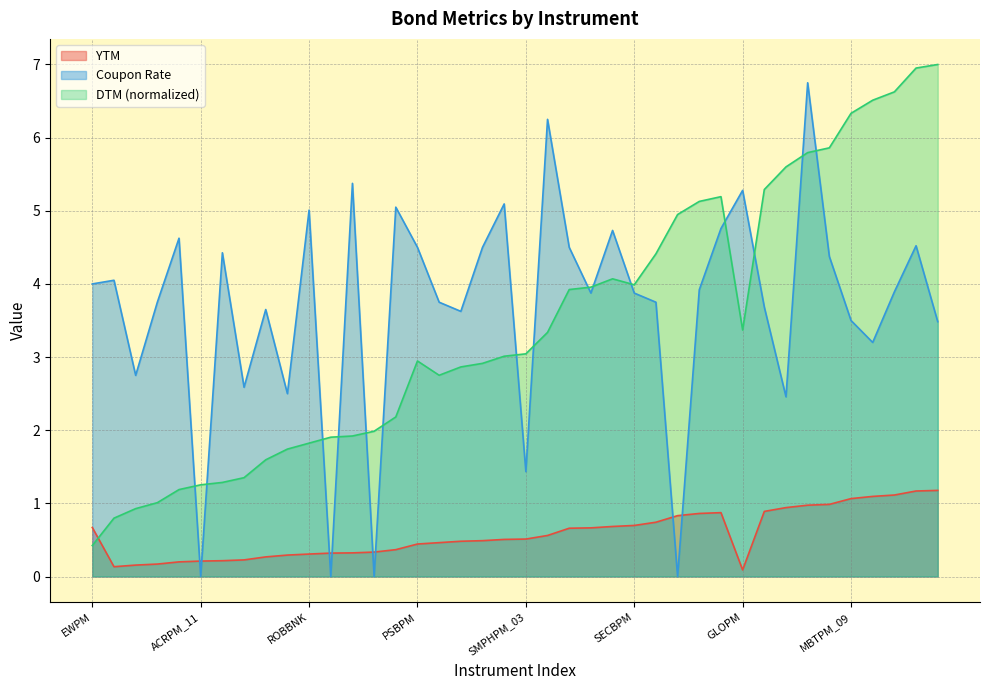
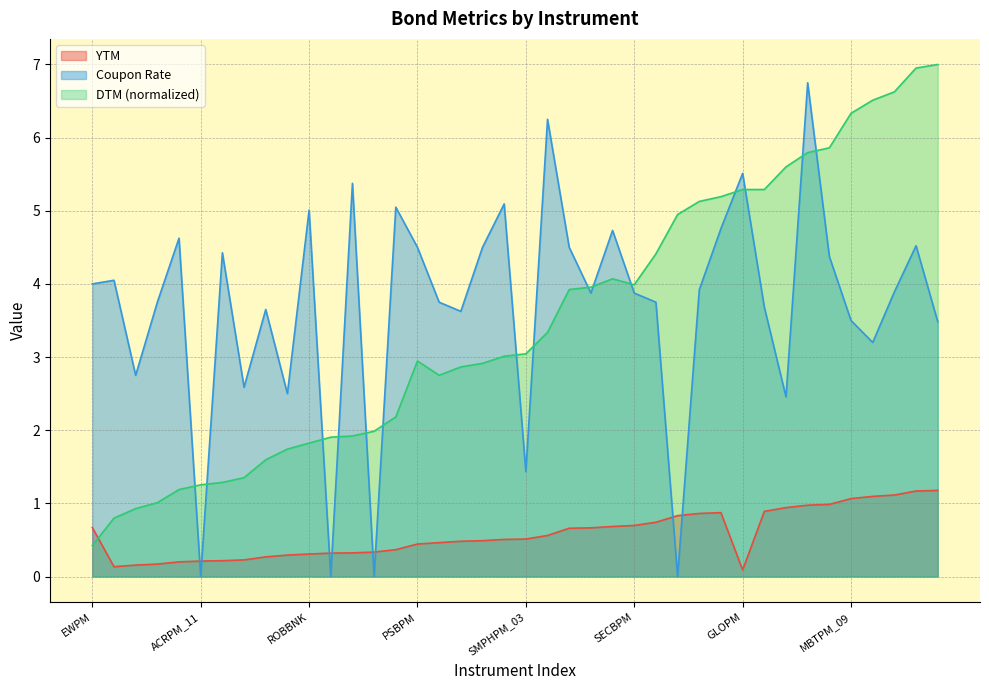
  {
    "YTM": {
      "EWPM": 0.7,
      "ACRPM_11": 0.2,
      "ROBBNK": 0.3,
      "PSBPM": 0.4,
      "SMPHPM_03": 0.5,
      "SECBPM": 0.7,
      "GLOPM": 0.1,
      "MBTPM_09": 1.1
    },
    "Coupon Rate": {
      "EWPM": 4.0,
      "ACRPM_11": 0.0,
      "ROBBNK": 5.0,
      "PSBPM": 4.5,
      "SMPHPM_03": 1.4,
      "SECBPM": 3.9,
-     "GLOPM": 5.3,
+     "GLOPM": 5.5,
      "MBTPM_09": 3.5
    },
    "DTM (normalized)": {
      "EWPM": 0.4,
      "ACRPM_11": 1.3,
      "ROBBNK": 1.8,
      "PSBPM": 2.9,
      "SMPHPM_03": 3.0,
      "SECBPM": 4.0,
-     "GLOPM": 3.4,
+     "GLOPM": 5.3,
      "MBTPM_09": 6.3
    }
  }
